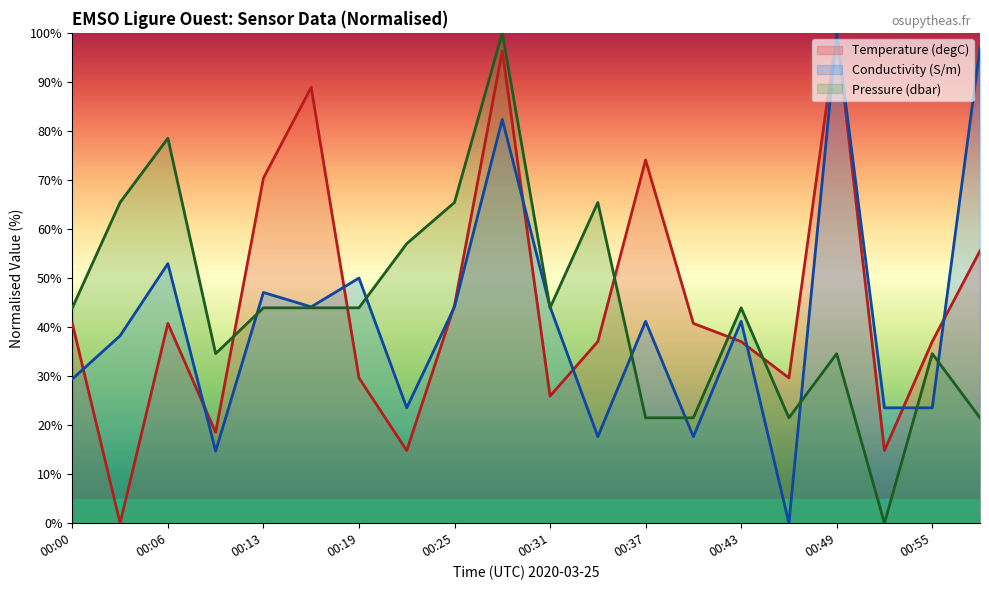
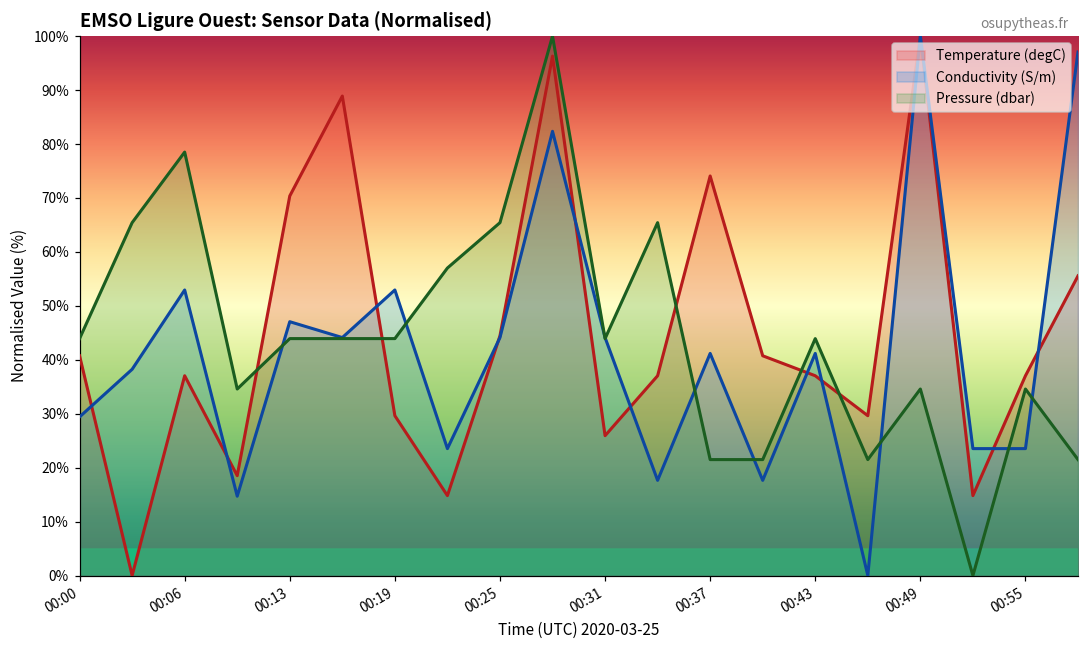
  {
    "Temperature (degC)": {
      "00:00": "41%",
-     "00:06": "41%",
+     "00:06": "37%",
      "00:13": "70%",
      "00:19": "30%",
      "00:31": "26%",
      "00:37": "74%",
      "00:43": "37%",
      "00:55": "37%"
    },
    "Conductivity (S/m)": {
      "00:00": "29%",
      "00:06": "53%",
      "00:13": "47%",
-     "00:19": "50%",
+     "00:19": "53%",
      "00:37": "41%",
      "00:43": "41%",
      "00:55": "24%"
    },
    "Pressure (dbar)": {
      "00:00": "44%",
      "00:06": "79%",
      "00:13": "44%",
      "00:19": "44%",
      "00:25": "65%",
      "00:37": "21%",
      "00:43": "44%",
      "00:49": "35%",
      "00:55": "35%"
    }
  }
